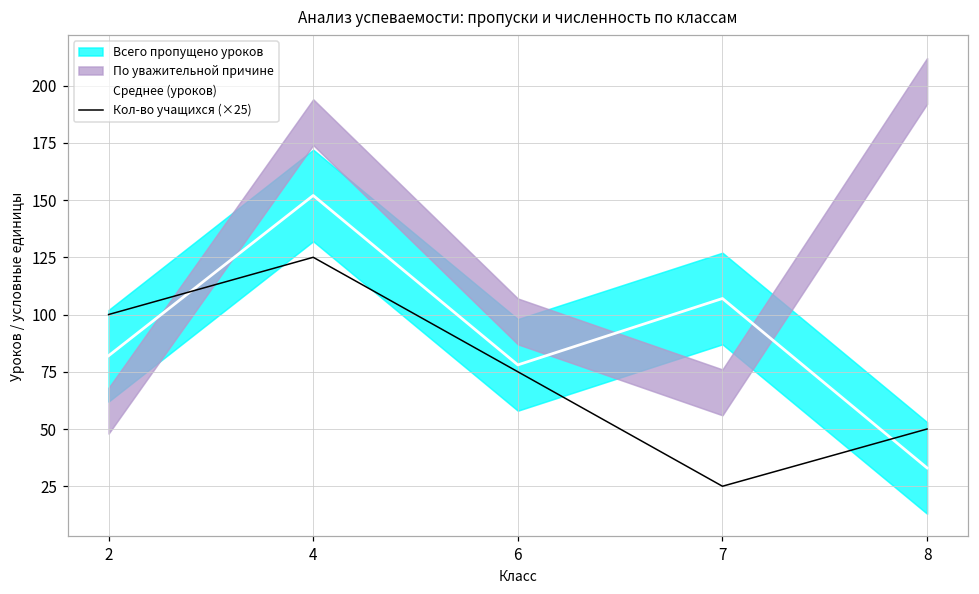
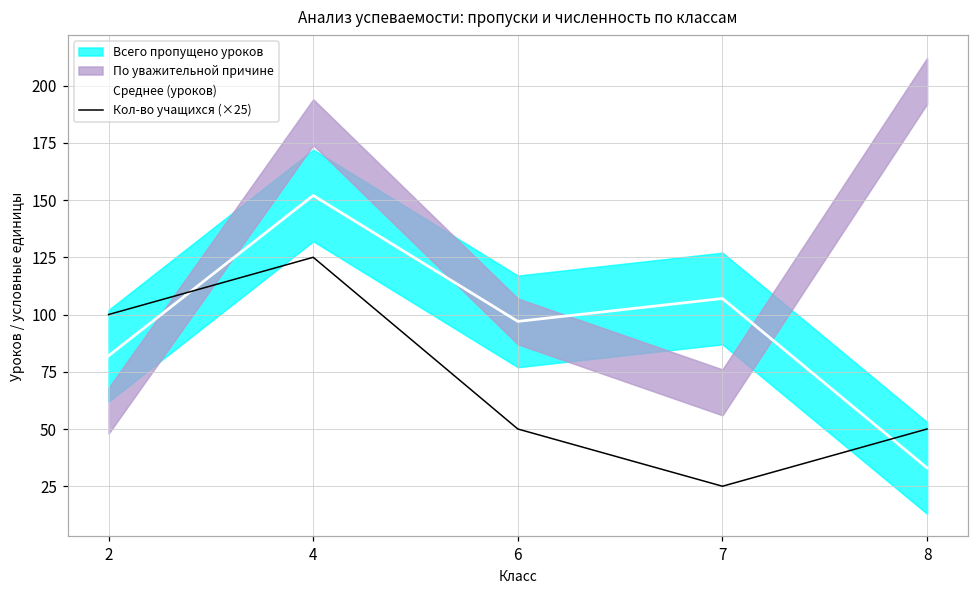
  {
    "Среднее (уроков)": {
      "2": 82,
      "4": 152,
-     "6": 78,
+     "6": 97,
      "7": 107,
      "8": 33
    },
    "Кол-во учащихся (×25)": {
      "2": 100,
      "4": 125,
-     "6": 75,
+     "6": 50,
      "7": 25,
      "8": 50
    }
  }
